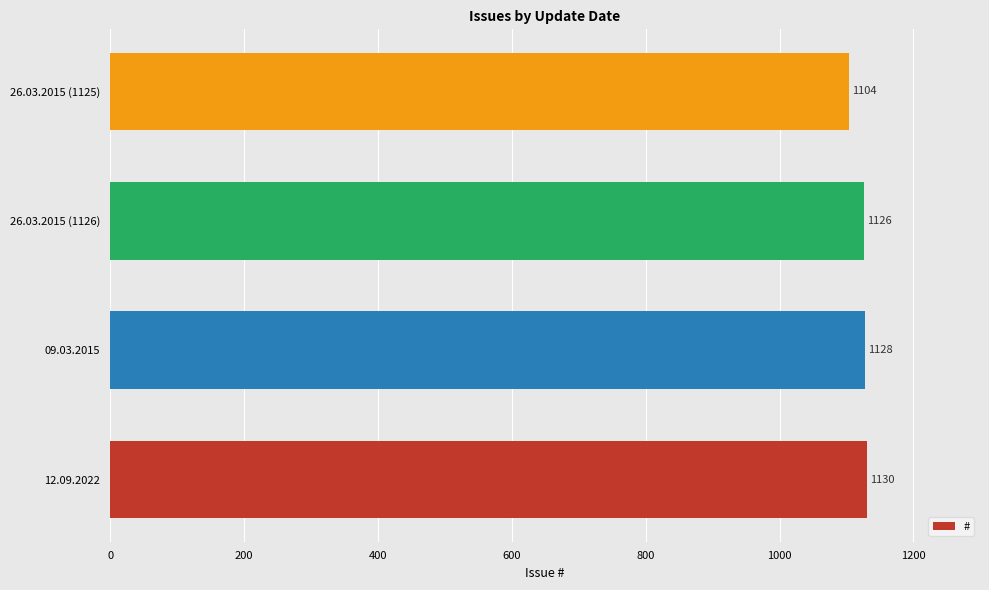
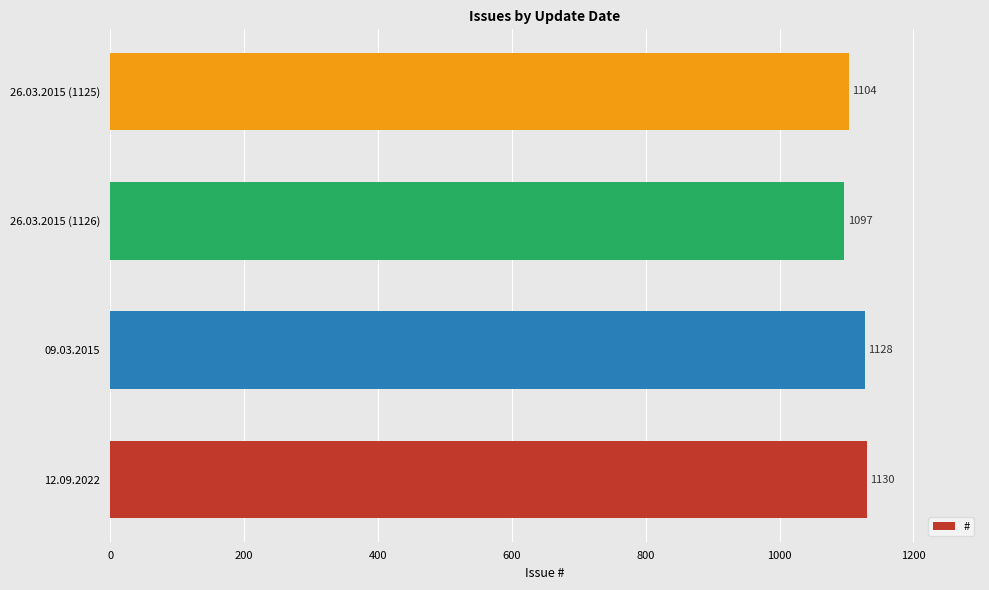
  {
    "26.03.2015 (1125)": 1104,
-   "26.03.2015 (1126)": 1126,
+   "26.03.2015 (1126)": 1097,
    "09.03.2015": 1128,
    "12.09.2022": 1130
  }
